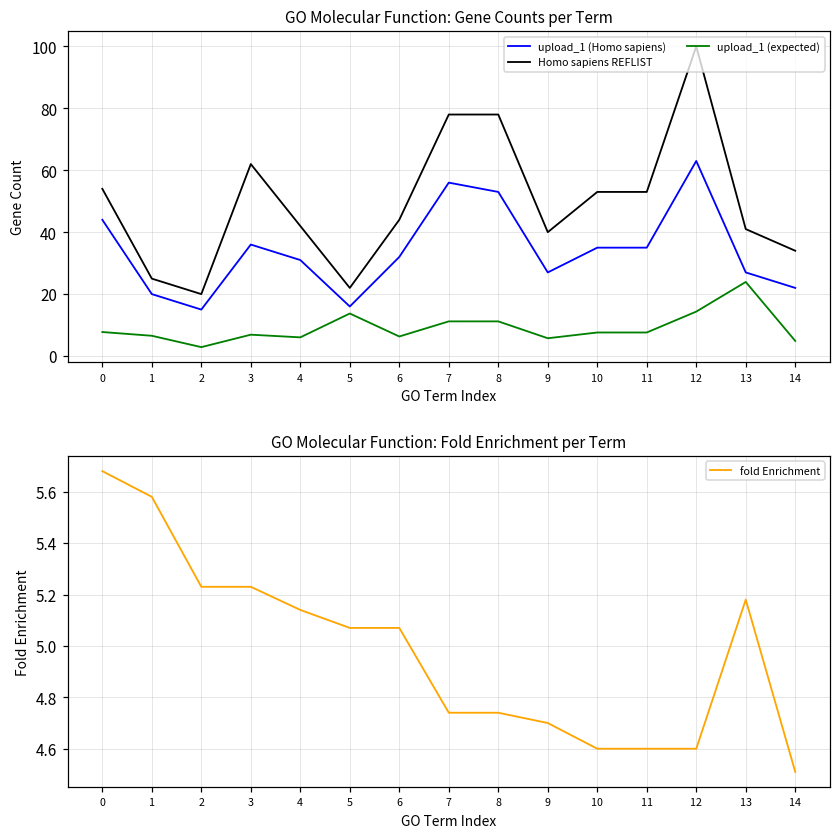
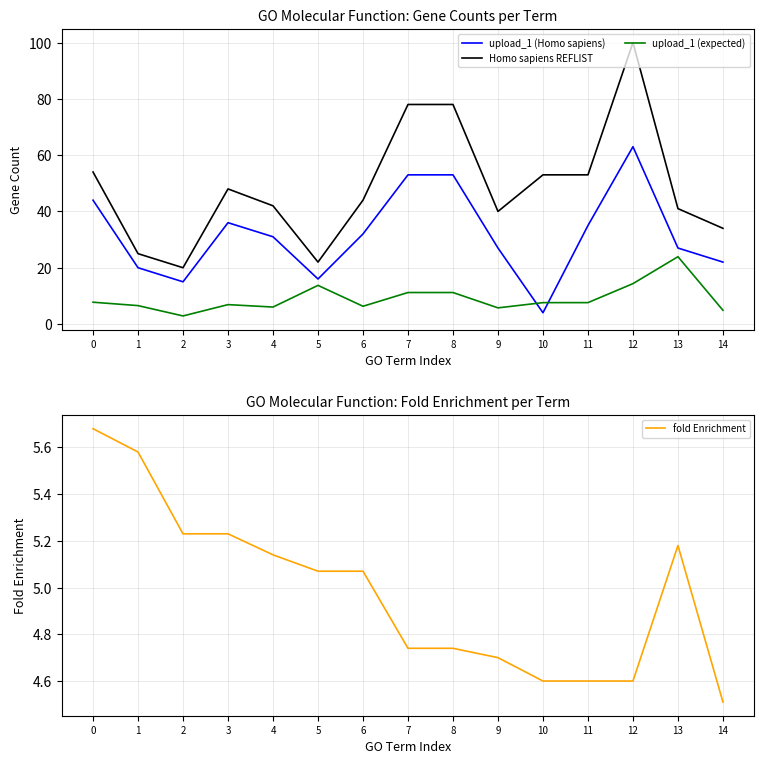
  {
    "GO Molecular Function: Gene Counts per Term": {
      "upload_1 (Homo sapiens)": {
        "0": 44,
        "1": 20,
        "2": 15,
        "3": 36,
        "4": 31,
        "5": 16,
        "6": 32,
-       "7": 56,
+       "7": 53,
        "8": 53,
        "9": 27,
-       "10": 35,
+       "10": 4,
        "11": 35,
        "12": 63,
        "13": 27,
        "14": 22
      },
      "Homo sapiens REFLIST": {
        "0": 54,
        "1": 25,
        "2": 20,
-       "3": 62,
+       "3": 48,
        "4": 42,
        "5": 22,
        "6": 44,
        "7": 78,
        "8": 78,
        "9": 40,
        "10": 53,
        "11": 53,
        "13": 41,
        "14": 34
      },
      "upload_1 (expected)": {
        "0": 8,
        "1": 7,
        "2": 3,
        "3": 7,
        "4": 6,
        "5": 14,
        "6": 6,
        "7": 11,
        "8": 11,
        "9": 6,
        "10": 8,
        "11": 8,
        "12": 14,
        "13": 24,
        "14": 5
      }
    },
    "GO Molecular Function: Fold Enrichment per Term": {
      "0": 5.68,
      "1": 5.58,
      "2": 5.23,
      "3": 5.23,
      "4": 5.14,
      "5": 5.07,
      "6": 5.07,
      "7": 4.74,
      "8": 4.74,
      "9": 4.70,
      "10": 4.60,
      "11": 4.60,
      "12": 4.60,
      "13": 5.18,
      "14": 4.51
    }
  }
